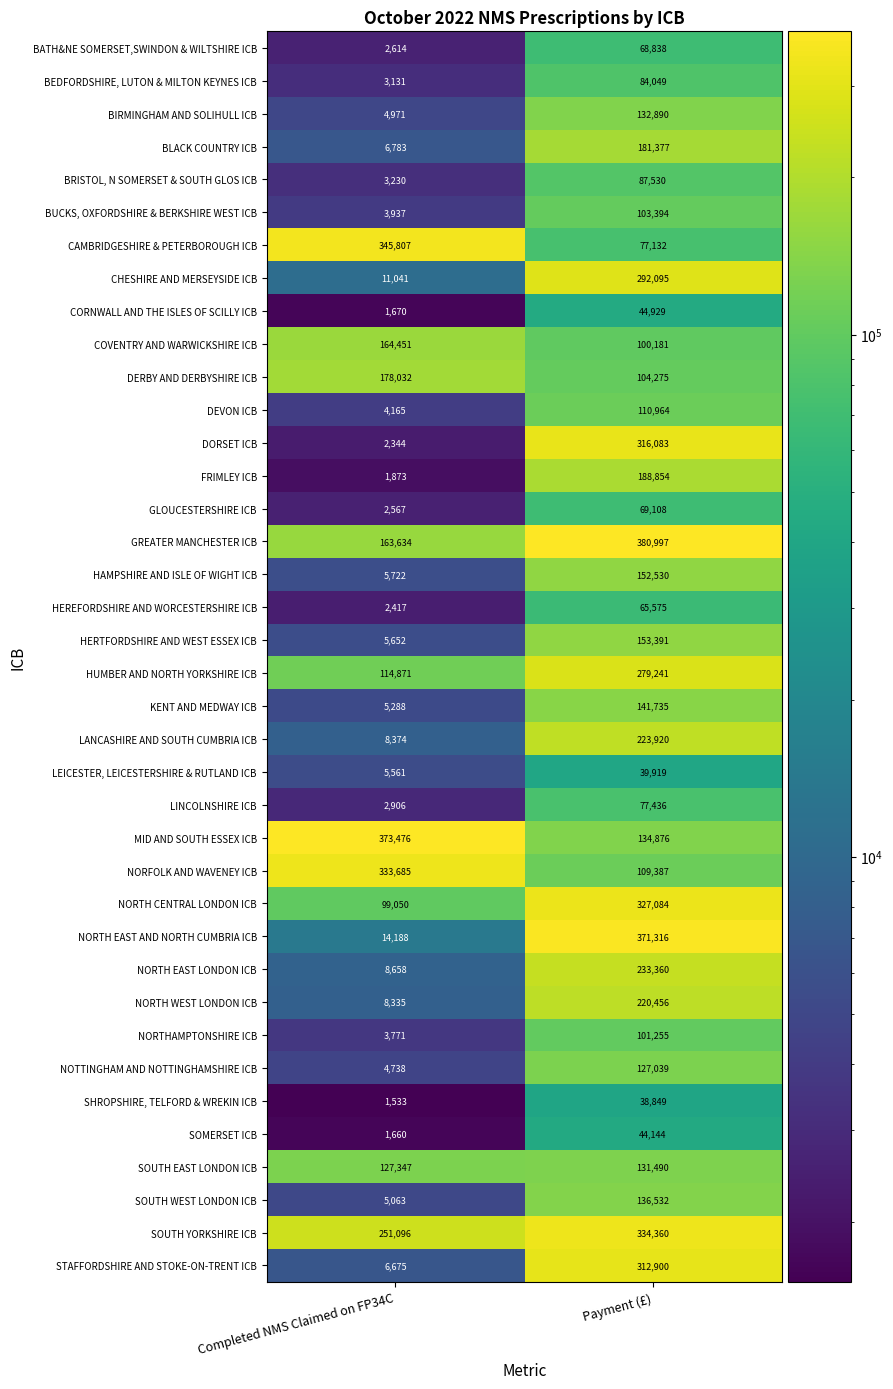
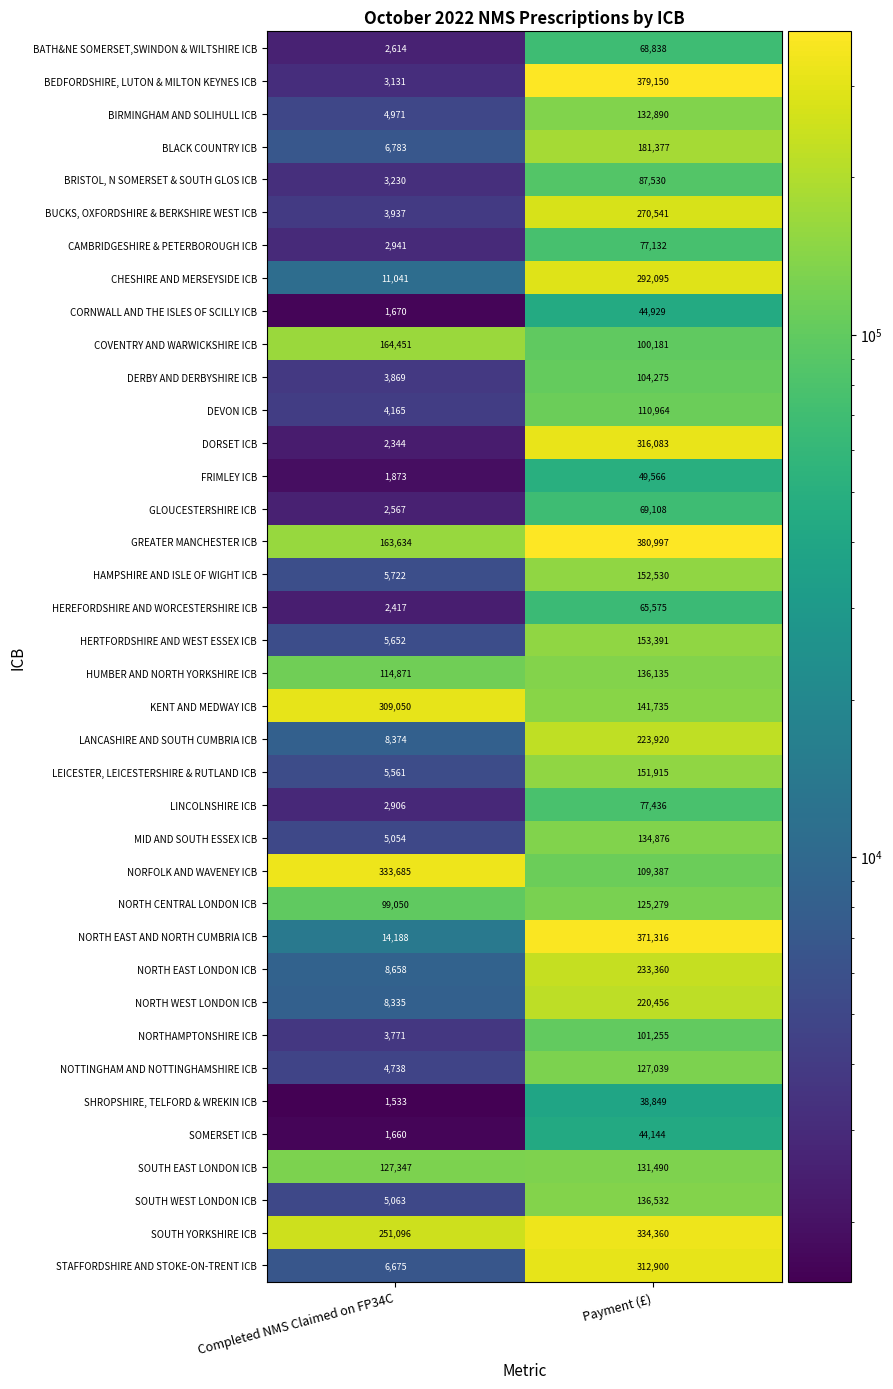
  {
    "BATH&NE SOMERSET,SWINDON & WILTSHIRE ICB": {
      "Completed NMS Claimed on FP34C": "2,614",
      "Payment (£)": "68,838"
    },
    "BEDFORDSHIRE, LUTON & MILTON KEYNES ICB": {
      "Completed NMS Claimed on FP34C": "3,131",
-     "Payment (£)": "84,049"
+     "Payment (£)": "379,150"
    },
    "BIRMINGHAM AND SOLIHULL ICB": {
      "Completed NMS Claimed on FP34C": "4,971",
      "Payment (£)": "132,890"
    },
    "BLACK COUNTRY ICB": {
      "Completed NMS Claimed on FP34C": "6,783",
      "Payment (£)": "181,377"
    },
    "BRISTOL, N SOMERSET & SOUTH GLOS ICB": {
      "Completed NMS Claimed on FP34C": "3,230",
      "Payment (£)": "87,530"
    },
    "BUCKS, OXFORDSHIRE & BERKSHIRE WEST ICB": {
      "Completed NMS Claimed on FP34C": "3,937",
-     "Payment (£)": "103,394"
+     "Payment (£)": "270,541"
    },
    "CAMBRIDGESHIRE & PETERBOROUGH ICB": {
-     "Completed NMS Claimed on FP34C": "345,807",
+     "Completed NMS Claimed on FP34C": "2,941",
      "Payment (£)": "77,132"
    },
    "CHESHIRE AND MERSEYSIDE ICB": {
      "Completed NMS Claimed on FP34C": "11,041",
      "Payment (£)": "292,095"
    },
    "CORNWALL AND THE ISLES OF SCILLY ICB": {
      "Completed NMS Claimed on FP34C": "1,670",
      "Payment (£)": "44,929"
    },
    "COVENTRY AND WARWICKSHIRE ICB": {
      "Completed NMS Claimed on FP34C": "164,451",
      "Payment (£)": "100,181"
    },
    "DERBY AND DERBYSHIRE ICB": {
-     "Completed NMS Claimed on FP34C": "178,032",
+     "Completed NMS Claimed on FP34C": "3,869",
      "Payment (£)": "104,275"
    },
    "DEVON ICB": {
      "Completed NMS Claimed on FP34C": "4,165",
      "Payment (£)": "110,964"
    },
    "DORSET ICB": {
      "Completed NMS Claimed on FP34C": "2,344",
      "Payment (£)": "316,083"
    },
    "FRIMLEY ICB": {
      "Completed NMS Claimed on FP34C": "1,873",
-     "Payment (£)": "188,854"
+     "Payment (£)": "49,566"
    },
    "GLOUCESTERSHIRE ICB": {
      "Completed NMS Claimed on FP34C": "2,567",
      "Payment (£)": "69,108"
    },
    "GREATER MANCHESTER ICB": {
      "Completed NMS Claimed on FP34C": "163,634",
      "Payment (£)": "380,997"
    },
    "HAMPSHIRE AND ISLE OF WIGHT ICB": {
      "Completed NMS Claimed on FP34C": "5,722",
      "Payment (£)": "152,530"
    },
    "HEREFORDSHIRE AND WORCESTERSHIRE ICB": {
      "Completed NMS Claimed on FP34C": "2,417",
      "Payment (£)": "65,575"
    },
    "HERTFORDSHIRE AND WEST ESSEX ICB": {
      "Completed NMS Claimed on FP34C": "5,652",
      "Payment (£)": "153,391"
    },
    "HUMBER AND NORTH YORKSHIRE ICB": {
      "Completed NMS Claimed on FP34C": "114,871",
-     "Payment (£)": "279,241"
+     "Payment (£)": "136,135"
    },
    "KENT AND MEDWAY ICB": {
-     "Completed NMS Claimed on FP34C": "5,288",
+     "Completed NMS Claimed on FP34C": "309,050",
      "Payment (£)": "141,735"
    },
    "LANCASHIRE AND SOUTH CUMBRIA ICB": {
      "Completed NMS Claimed on FP34C": "8,374",
      "Payment (£)": "223,920"
    },
    "LEICESTER, LEICESTERSHIRE & RUTLAND ICB": {
      "Completed NMS Claimed on FP34C": "5,561",
-     "Payment (£)": "39,919"
+     "Payment (£)": "151,915"
    },
    "LINCOLNSHIRE ICB": {
      "Completed NMS Claimed on FP34C": "2,906",
      "Payment (£)": "77,436"
    },
    "MID AND SOUTH ESSEX ICB": {
-     "Completed NMS Claimed on FP34C": "373,476",
+     "Completed NMS Claimed on FP34C": "5,054",
      "Payment (£)": "134,876"
    },
    "NORFOLK AND WAVENEY ICB": {
      "Completed NMS Claimed on FP34C": "333,685",
      "Payment (£)": "109,387"
    },
    "NORTH CENTRAL LONDON ICB": {
      "Completed NMS Claimed on FP34C": "99,050",
-     "Payment (£)": "327,084"
+     "Payment (£)": "125,279"
    },
    "NORTH EAST AND NORTH CUMBRIA ICB": {
      "Completed NMS Claimed on FP34C": "14,188",
      "Payment (£)": "371,316"
    },
    "NORTH EAST LONDON ICB": {
      "Completed NMS Claimed on FP34C": "8,658",
      "Payment (£)": "233,360"
    },
    "NORTH WEST LONDON ICB": {
      "Completed NMS Claimed on FP34C": "8,335",
      "Payment (£)": "220,456"
    },
    "NORTHAMPTONSHIRE ICB": {
      "Completed NMS Claimed on FP34C": "3,771",
      "Payment (£)": "101,255"
    },
    "NOTTINGHAM AND NOTTINGHAMSHIRE ICB": {
      "Completed NMS Claimed on FP34C": "4,738",
      "Payment (£)": "127,039"
    },
    "SHROPSHIRE, TELFORD & WREKIN ICB": {
      "Completed NMS Claimed on FP34C": "1,533",
      "Payment (£)": "38,849"
    },
    "SOMERSET ICB": {
      "Completed NMS Claimed on FP34C": "1,660",
      "Payment (£)": "44,144"
    },
    "SOUTH EAST LONDON ICB": {
      "Completed NMS Claimed on FP34C": "127,347",
      "Payment (£)": "131,490"
    },
    "SOUTH WEST LONDON ICB": {
      "Completed NMS Claimed on FP34C": "5,063",
      "Payment (£)": "136,532"
    },
    "SOUTH YORKSHIRE ICB": {
      "Completed NMS Claimed on FP34C": "251,096",
      "Payment (£)": "334,360"
    },
    "STAFFORDSHIRE AND STOKE-ON-TRENT ICB": {
      "Completed NMS Claimed on FP34C": "6,675",
      "Payment (£)": "312,900"
    }
  }
